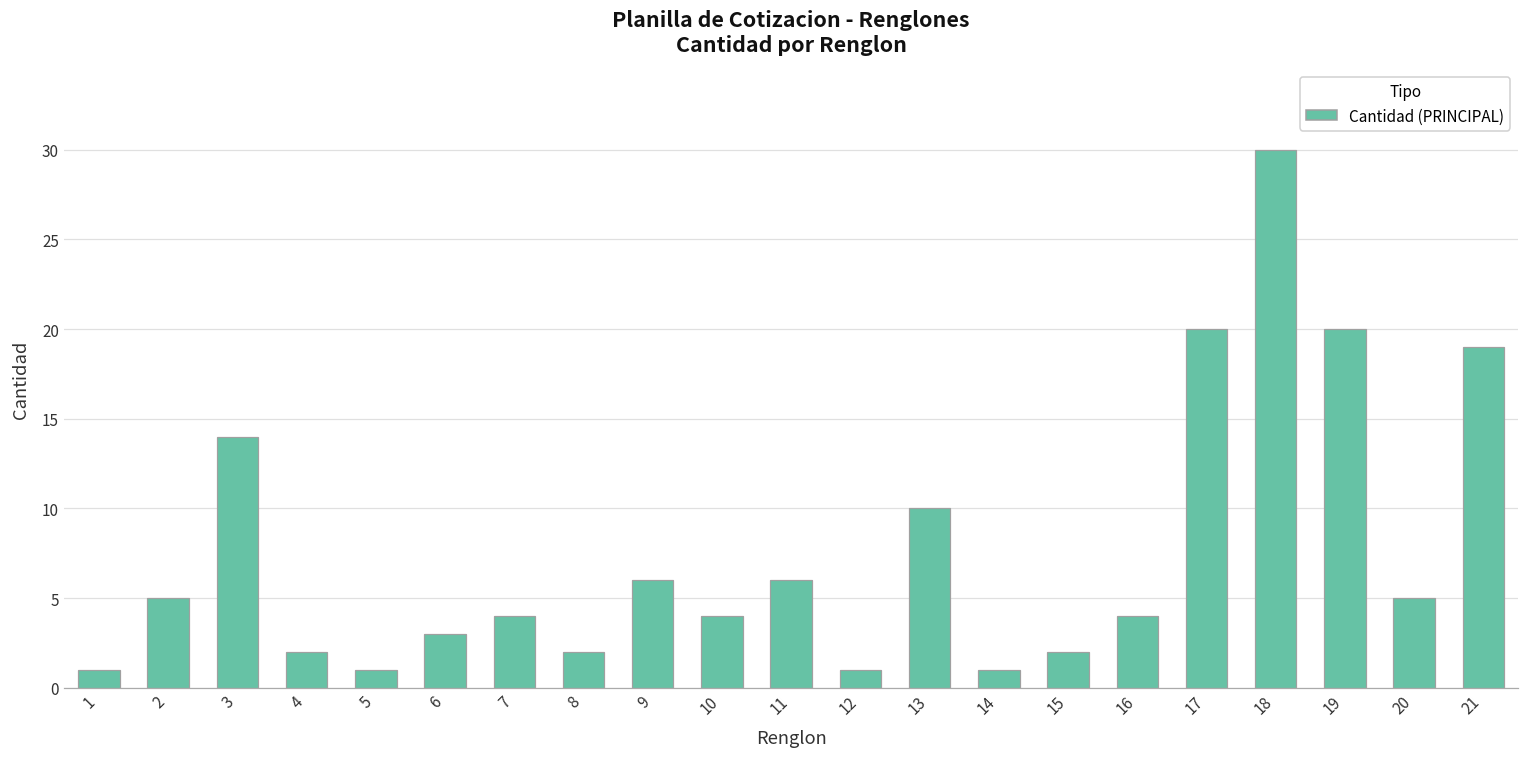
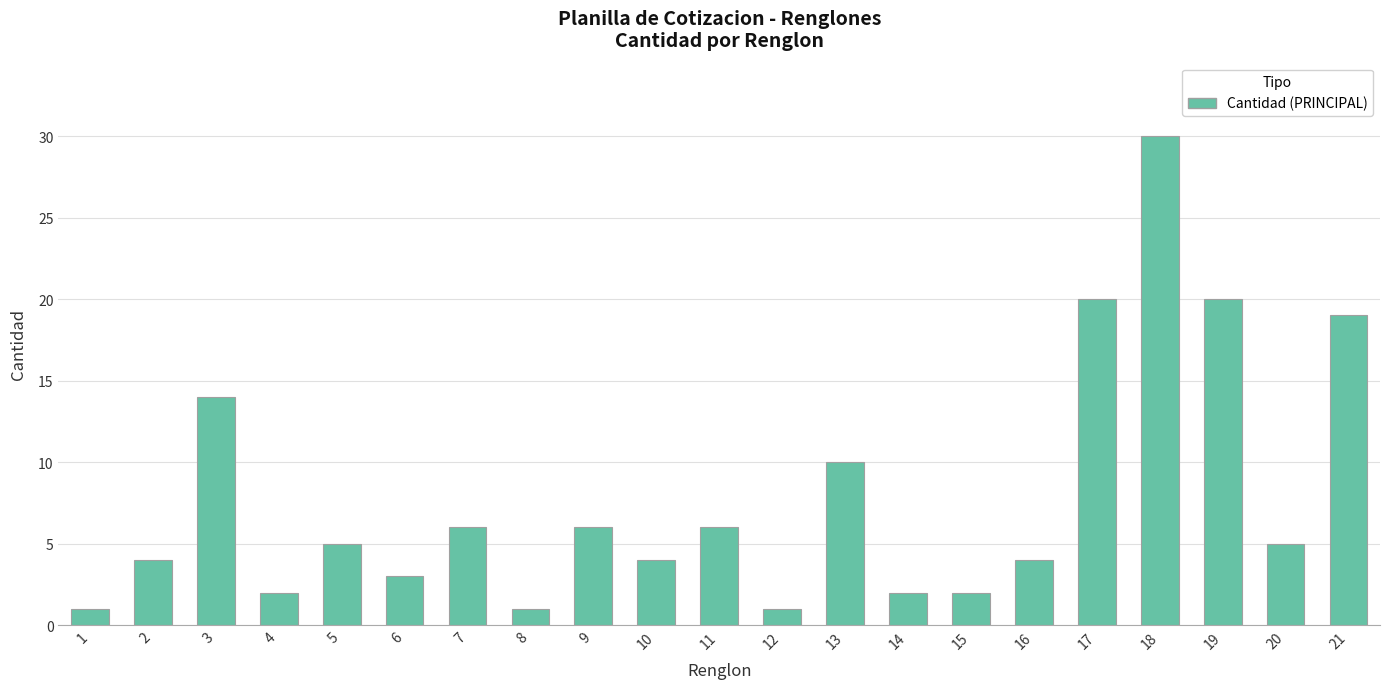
  {
    "1": 1,
-   "2": 5,
+   "2": 4,
    "3": 14,
    "4": 2,
-   "5": 1,
+   "5": 5,
    "6": 3,
-   "7": 4,
-   "8": 2,
+   "7": 6,
+   "8": 1,
    "9": 6,
    "10": 4,
    "11": 6,
    "12": 1,
    "13": 10,
-   "14": 1,
+   "14": 2,
    "15": 2,
    "16": 4,
    "17": 20,
    "18": 30,
    "19": 20,
    "20": 5,
    "21": 19
  }
